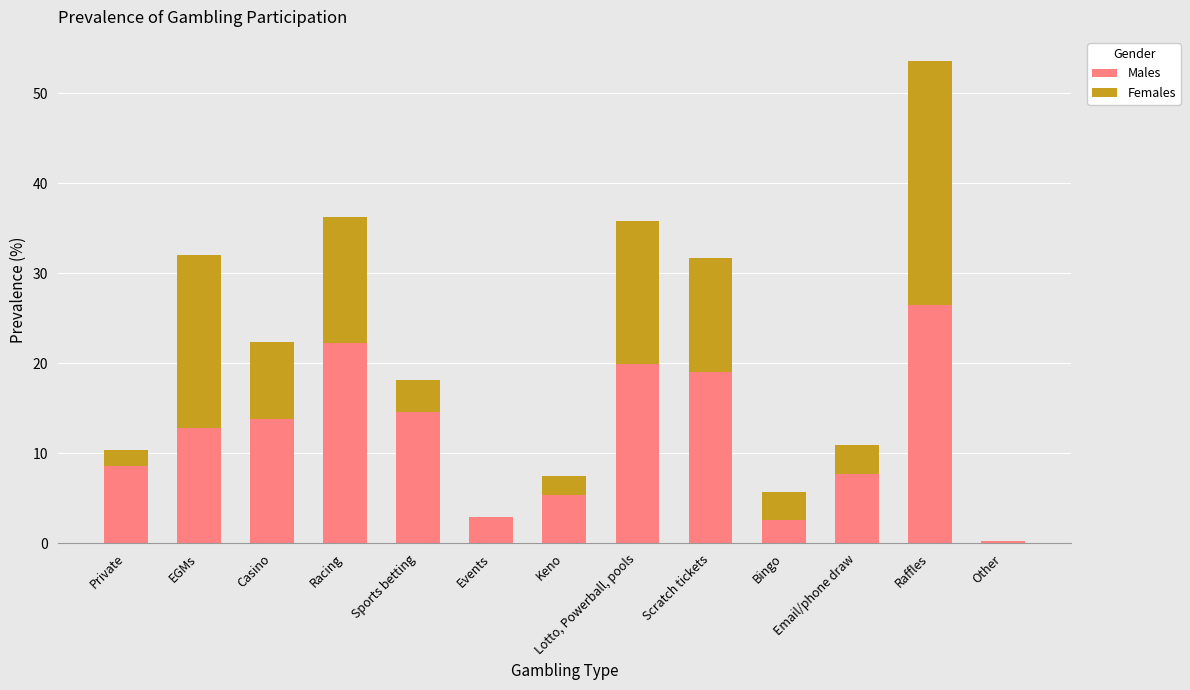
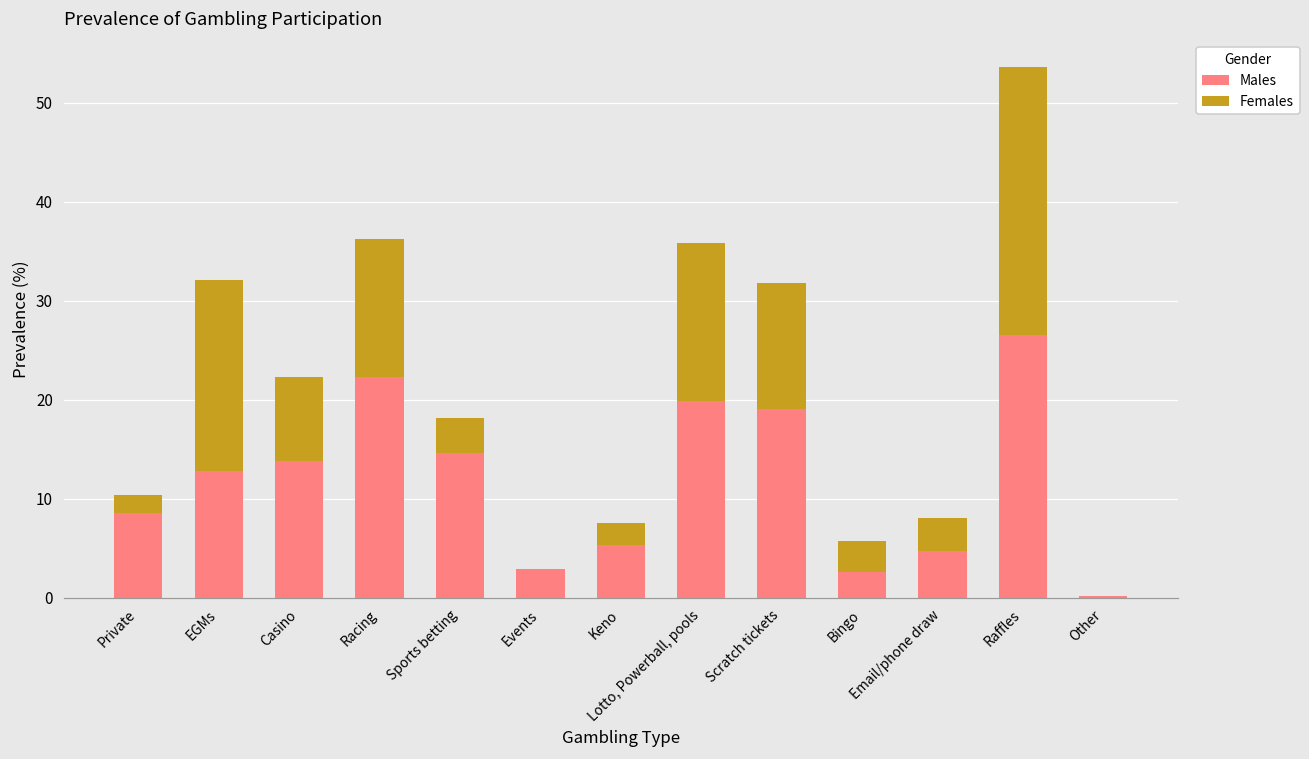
  {
    "Males": {
      "Private": 9,
      "EGMs": 13,
      "Casino": 14,
      "Racing": 22,
      "Sports betting": 15,
      "Events": 3,
      "Keno": 5,
      "Lotto, Powerball, pools": 20,
      "Scratch tickets": 19,
      "Bingo": 3,
-     "Email/phone draw": 8,
+     "Email/phone draw": 5,
      "Raffles": 27
    },
    "Females": {
      "Private": 2,
      "EGMs": 19,
      "Casino": 9,
      "Racing": 14,
      "Sports betting": 3,
      "Events": 0,
      "Keno": 2,
      "Lotto, Powerball, pools": 16,
      "Scratch tickets": 13,
      "Bingo": 3,
      "Email/phone draw": 3,
      "Raffles": 27,
      "Other": 0
    }
  }
